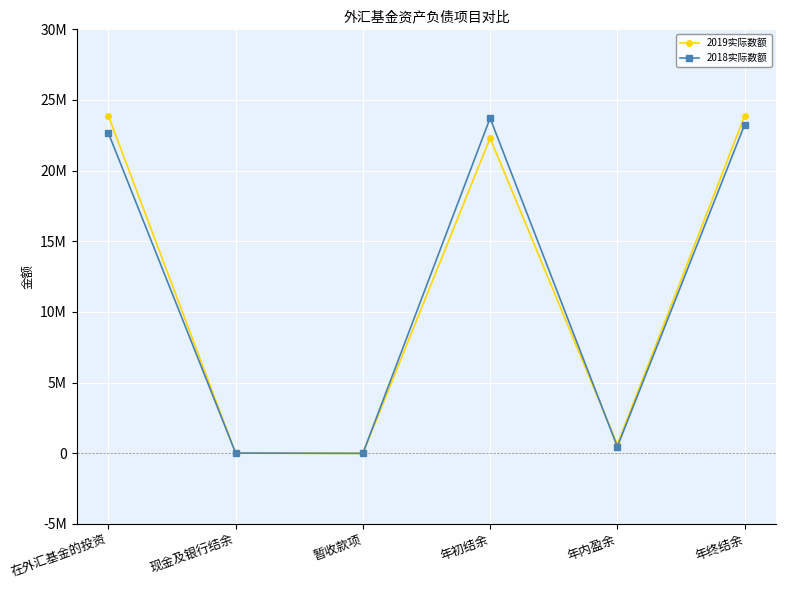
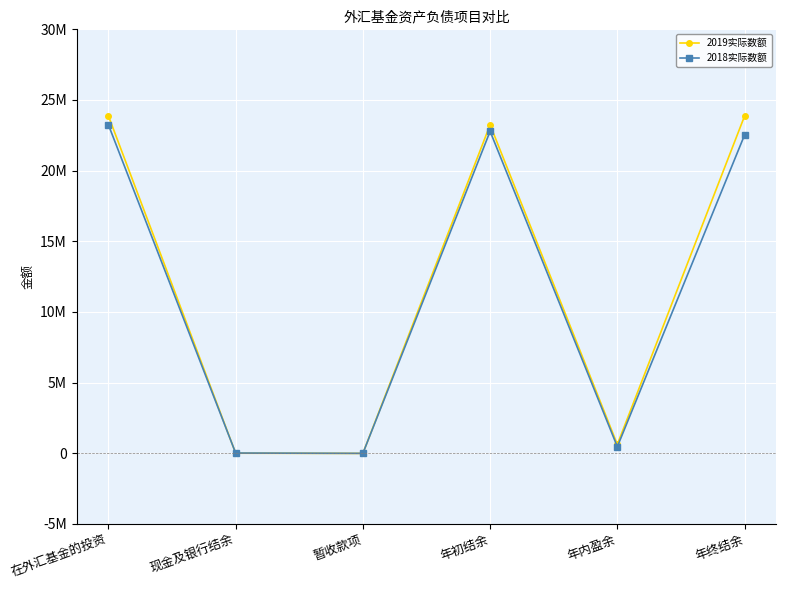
  {
    "2019实际数额": {
      "在外汇基金的投资": 23900000,
-     "年初结余": 22300000,
+     "年初结余": 23200000,
      "年终结余": 23900000
    },
    "2018实际数额": {
-     "在外汇基金的投资": 22700000,
-     "年初结余": 23700000,
-     "年终结余": 23200000
+     "在外汇基金的投资": 23200000,
+     "年初结余": 22800000,
+     "年终结余": 22500000
    }
  }
